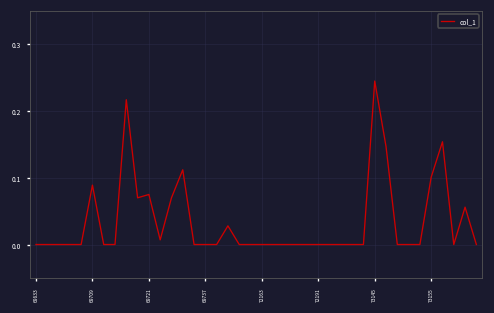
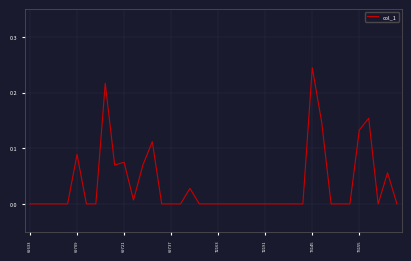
  {
    "69633": 0.00,
    "69709": 0.09,
    "69721": 0.08,
    "69737": 0.00,
    "72163": 0.00,
    "72191": 0.00,
    "73145": 0.25,
-   "73155": 0.10
+   "73155": 0.13
  }
